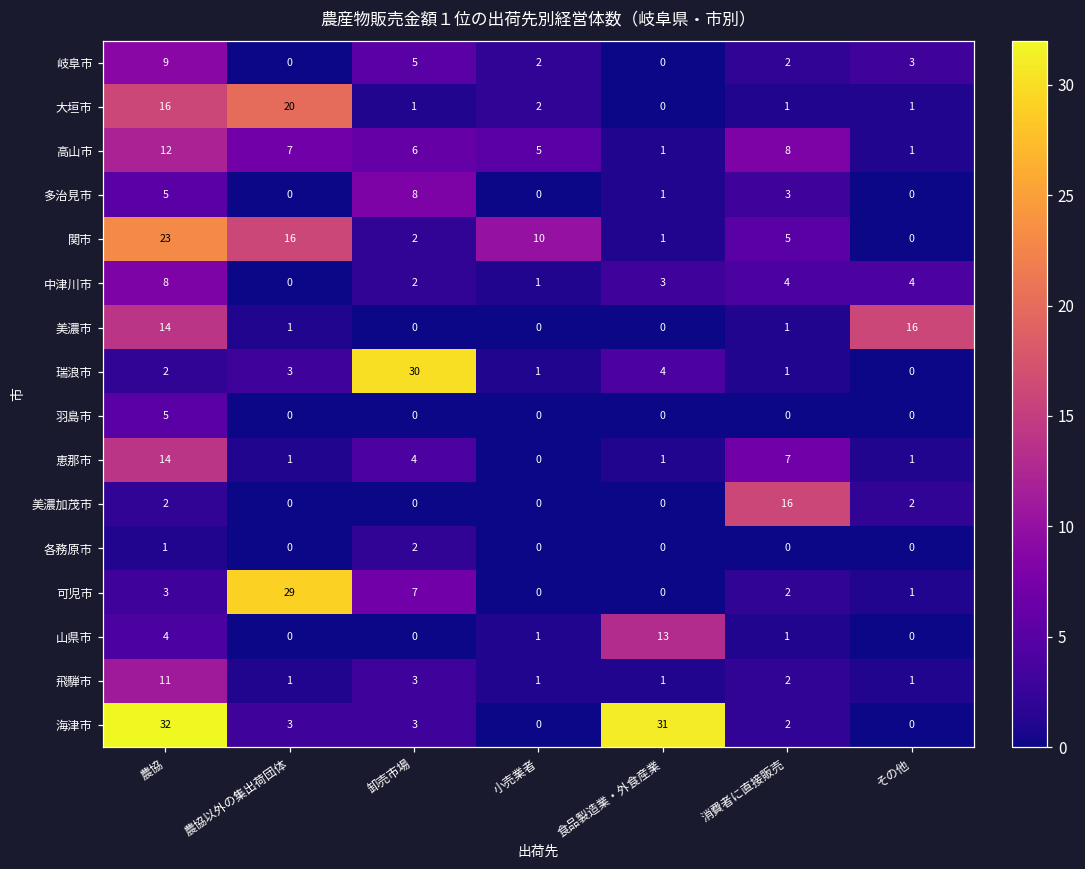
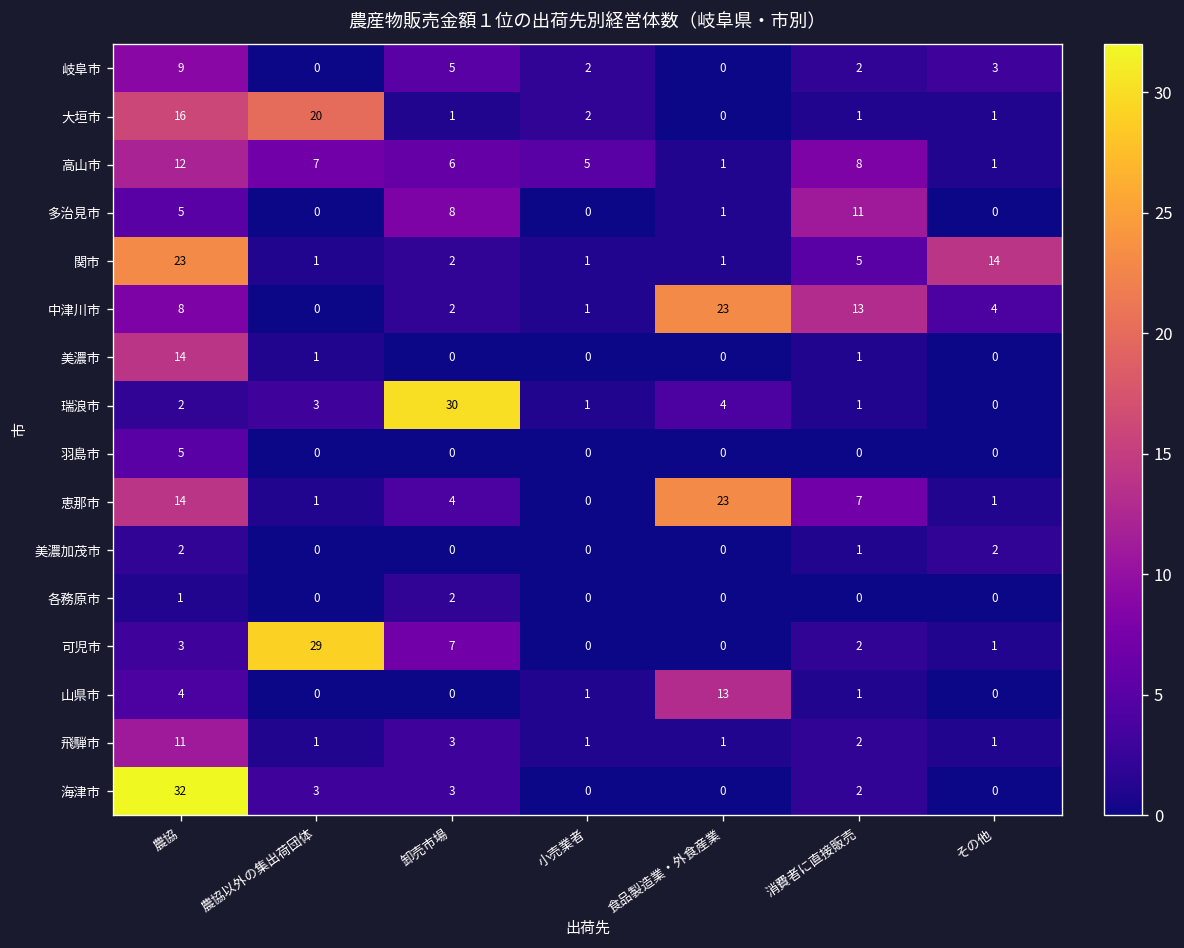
  {
    "岐阜市": {
      "農協": 9,
      "農協以外の集出荷団体": 0,
      "卸売市場": 5,
      "小売業者": 2,
      "食品製造業・外食産業": 0,
      "消費者に直接販売": 2,
      "その他": 3
    },
    "大垣市": {
      "農協": 16,
      "農協以外の集出荷団体": 20,
      "卸売市場": 1,
      "小売業者": 2,
      "食品製造業・外食産業": 0,
      "消費者に直接販売": 1,
      "その他": 1
    },
    "高山市": {
      "農協": 12,
      "農協以外の集出荷団体": 7,
      "卸売市場": 6,
      "小売業者": 5,
      "食品製造業・外食産業": 1,
      "消費者に直接販売": 8,
      "その他": 1
    },
    "多治見市": {
      "農協": 5,
      "農協以外の集出荷団体": 0,
      "卸売市場": 8,
      "小売業者": 0,
      "食品製造業・外食産業": 1,
-     "消費者に直接販売": 3,
+     "消費者に直接販売": 11,
      "その他": 0
    },
    "関市": {
      "農協": 23,
-     "農協以外の集出荷団体": 16,
+     "農協以外の集出荷団体": 1,
      "卸売市場": 2,
-     "小売業者": 10,
+     "小売業者": 1,
      "食品製造業・外食産業": 1,
      "消費者に直接販売": 5,
-     "その他": 0
+     "その他": 14
    },
    "中津川市": {
      "農協": 8,
      "農協以外の集出荷団体": 0,
      "卸売市場": 2,
      "小売業者": 1,
-     "食品製造業・外食産業": 3,
-     "消費者に直接販売": 4,
+     "食品製造業・外食産業": 23,
+     "消費者に直接販売": 13,
      "その他": 4
    },
    "美濃市": {
      "農協": 14,
      "農協以外の集出荷団体": 1,
      "卸売市場": 0,
      "小売業者": 0,
      "食品製造業・外食産業": 0,
      "消費者に直接販売": 1,
-     "その他": 16
+     "その他": 0
    },
    "瑞浪市": {
      "農協": 2,
      "農協以外の集出荷団体": 3,
      "卸売市場": 30,
      "小売業者": 1,
      "食品製造業・外食産業": 4,
      "消費者に直接販売": 1,
      "その他": 0
    },
    "羽島市": {
      "農協": 5,
      "農協以外の集出荷団体": 0,
      "卸売市場": 0,
      "小売業者": 0,
      "食品製造業・外食産業": 0,
      "消費者に直接販売": 0,
      "その他": 0
    },
    "恵那市": {
      "農協": 14,
      "農協以外の集出荷団体": 1,
      "卸売市場": 4,
      "小売業者": 0,
-     "食品製造業・外食産業": 1,
+     "食品製造業・外食産業": 23,
      "消費者に直接販売": 7,
      "その他": 1
    },
    "美濃加茂市": {
      "農協": 2,
      "農協以外の集出荷団体": 0,
      "卸売市場": 0,
      "小売業者": 0,
      "食品製造業・外食産業": 0,
-     "消費者に直接販売": 16,
+     "消費者に直接販売": 1,
      "その他": 2
    },
    "各務原市": {
      "農協": 1,
      "農協以外の集出荷団体": 0,
      "卸売市場": 2,
      "小売業者": 0,
      "食品製造業・外食産業": 0,
      "消費者に直接販売": 0,
      "その他": 0
    },
    "可児市": {
      "農協": 3,
      "農協以外の集出荷団体": 29,
      "卸売市場": 7,
      "小売業者": 0,
      "食品製造業・外食産業": 0,
      "消費者に直接販売": 2,
      "その他": 1
    },
    "山県市": {
      "農協": 4,
      "農協以外の集出荷団体": 0,
      "卸売市場": 0,
      "小売業者": 1,
      "食品製造業・外食産業": 13,
      "消費者に直接販売": 1,
      "その他": 0
    },
    "飛騨市": {
      "農協": 11,
      "農協以外の集出荷団体": 1,
      "卸売市場": 3,
      "小売業者": 1,
      "食品製造業・外食産業": 1,
      "消費者に直接販売": 2,
      "その他": 1
    },
    "海津市": {
      "農協": 32,
      "農協以外の集出荷団体": 3,
      "卸売市場": 3,
      "小売業者": 0,
-     "食品製造業・外食産業": 31,
+     "食品製造業・外食産業": 0,
      "消費者に直接販売": 2,
      "その他": 0
    }
  }
